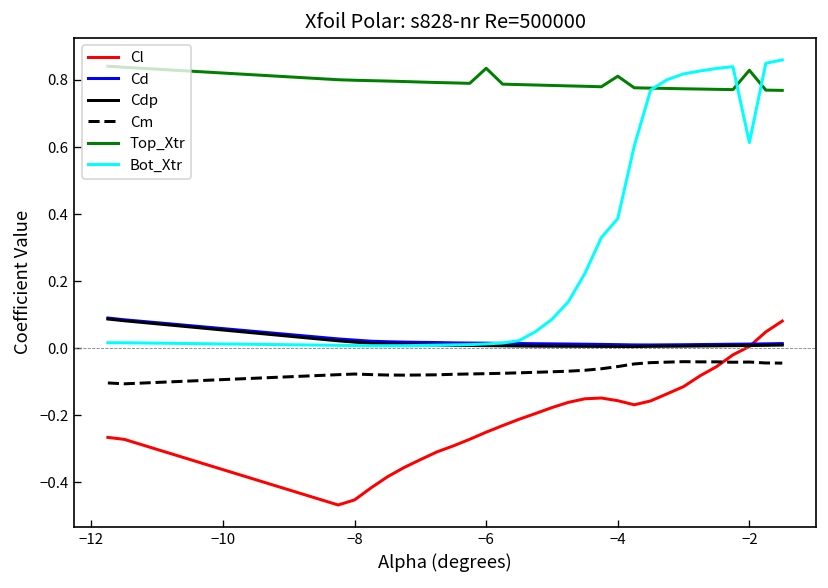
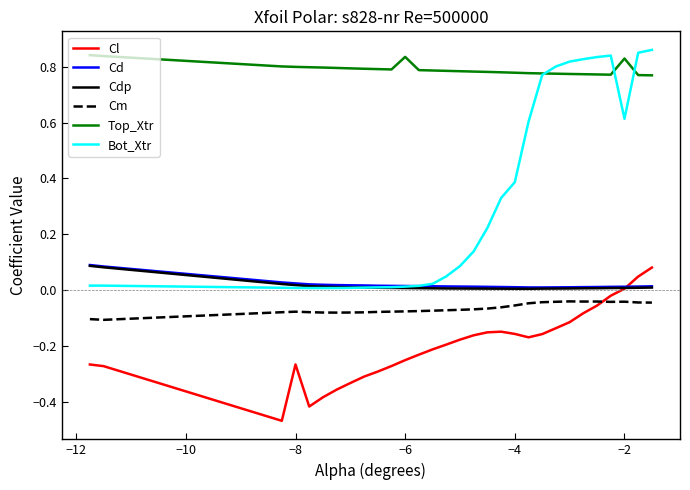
  {
    "Cl": {
-     "−8": -0.45,
+     "−8": -0.27,
      "−6": -0.25,
      "−4": -0.16
    },
    "Top_Xtr": {
      "−8": 0.80,
      "−6": 0.84,
-     "−4": 0.81,
+     "−4": 0.78,
      "−2": 0.83
    },
    "Bot_Xtr": {
      "−8": 0.01,
      "−4": 0.39,
      "−2": 0.61
    }
  }
